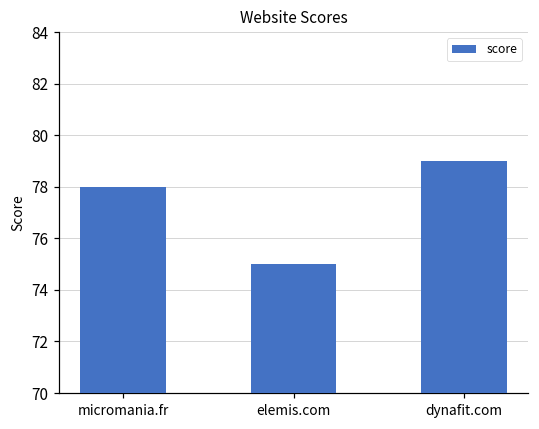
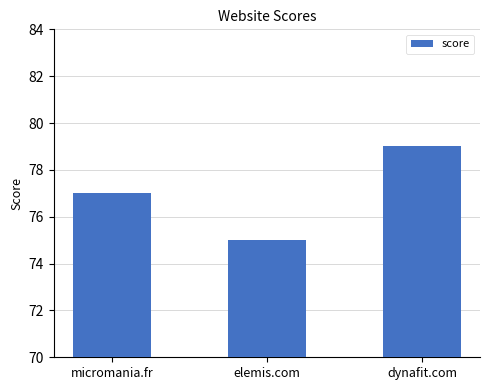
  {
-   "micromania.fr": 78,
+   "micromania.fr": 77,
    "elemis.com": 75,
    "dynafit.com": 79
  }
